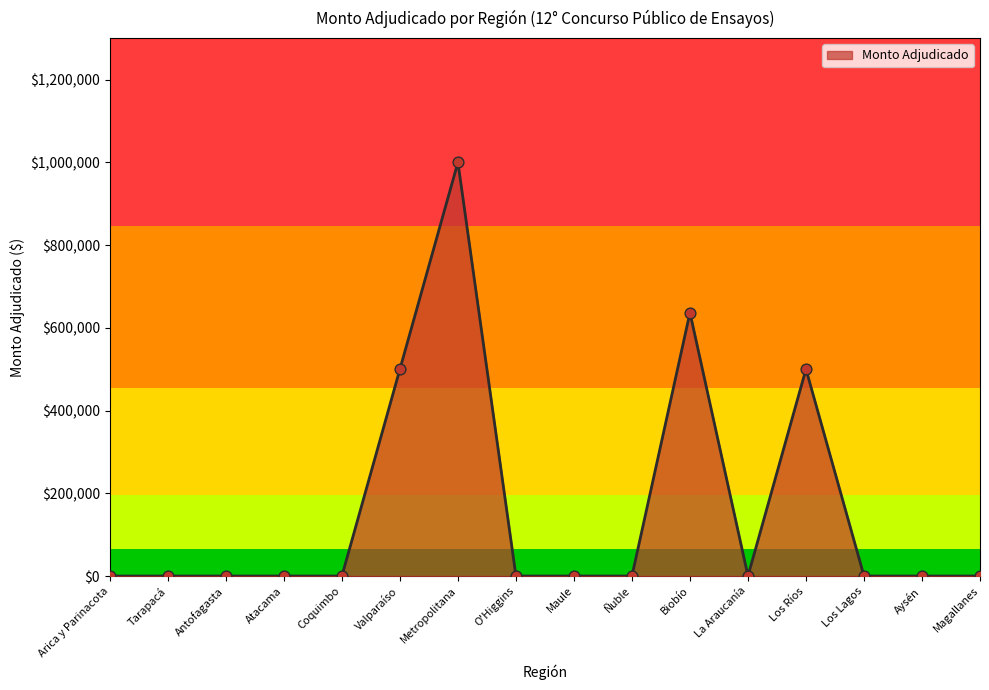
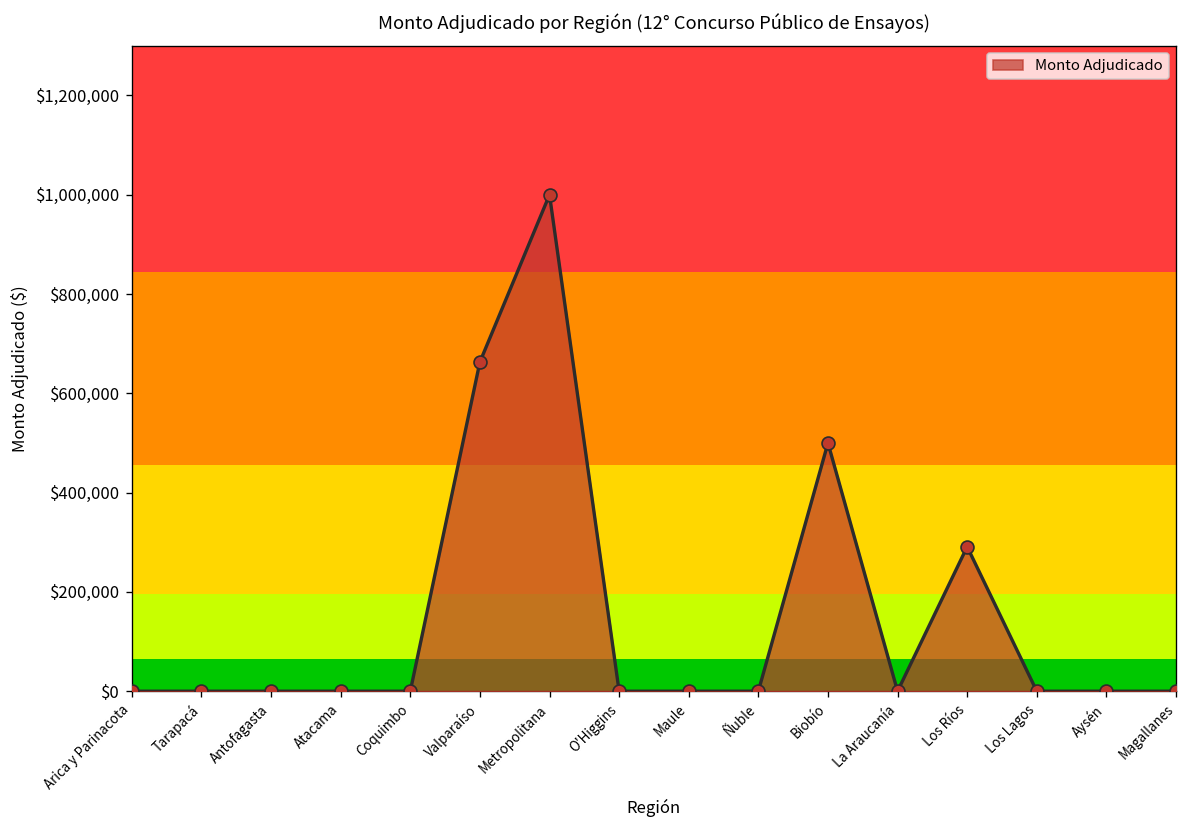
  {
    "Arica y Parinacota": "$0",
    "Tarapacá": "$0",
    "Antofagasta": "$0",
    "Atacama": "$0",
    "Coquimbo": "$0",
-   "Valparaíso": "$500,000",
+   "Valparaíso": "$660,000",
    "Metropolitana": "$1,000,000",
    "O'Higgins": "$0",
    "Maule": "$0",
    "Ñuble": "$0",
-   "Biobío": "$640,000",
+   "Biobío": "$500,000",
    "La Araucanía": "$0",
-   "Los Ríos": "$500,000",
+   "Los Ríos": "$290,000",
    "Los Lagos": "$0",
    "Aysén": "$0",
    "Magallanes": "$0"
  }
